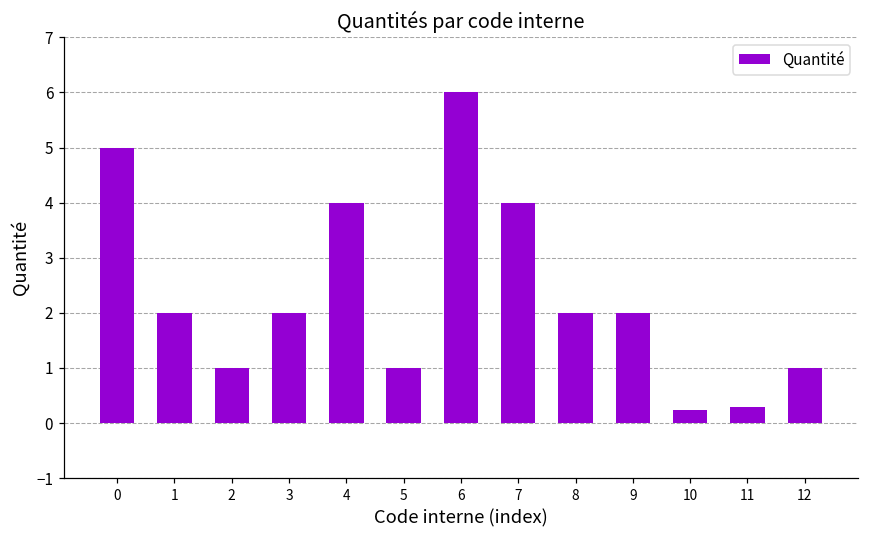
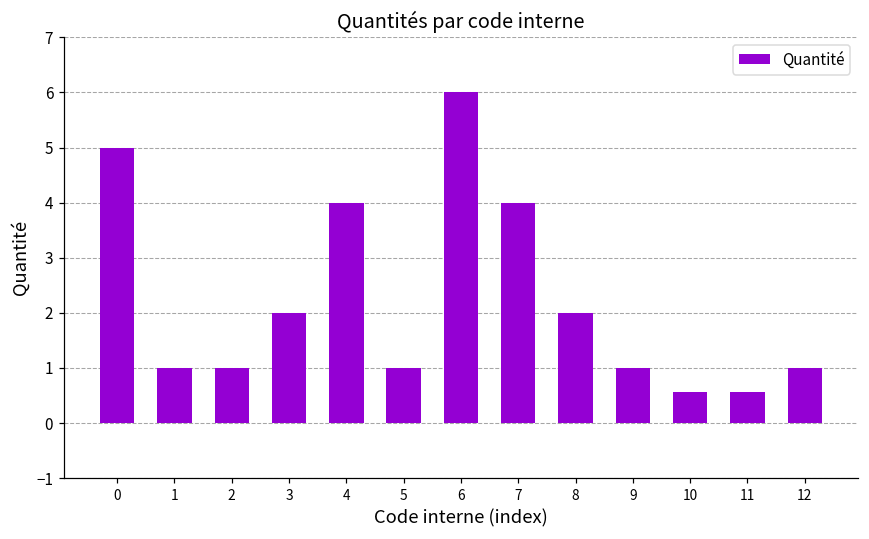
  {
    "0": 5.0,
-   "1": 2,
+   "1": 1,
    "2": 1.0,
    "3": 2.0,
    "4": 4.0,
    "5": 1.0,
    "6": 6.0,
    "7": 4.0,
    "8": 2.0,
-   "9": 2,
-   "10": 0.2,
-   "11": 0.3,
+   "9": 1,
+   "10": 0.6,
+   "11": 0.6,
    "12": 1.0
  }
